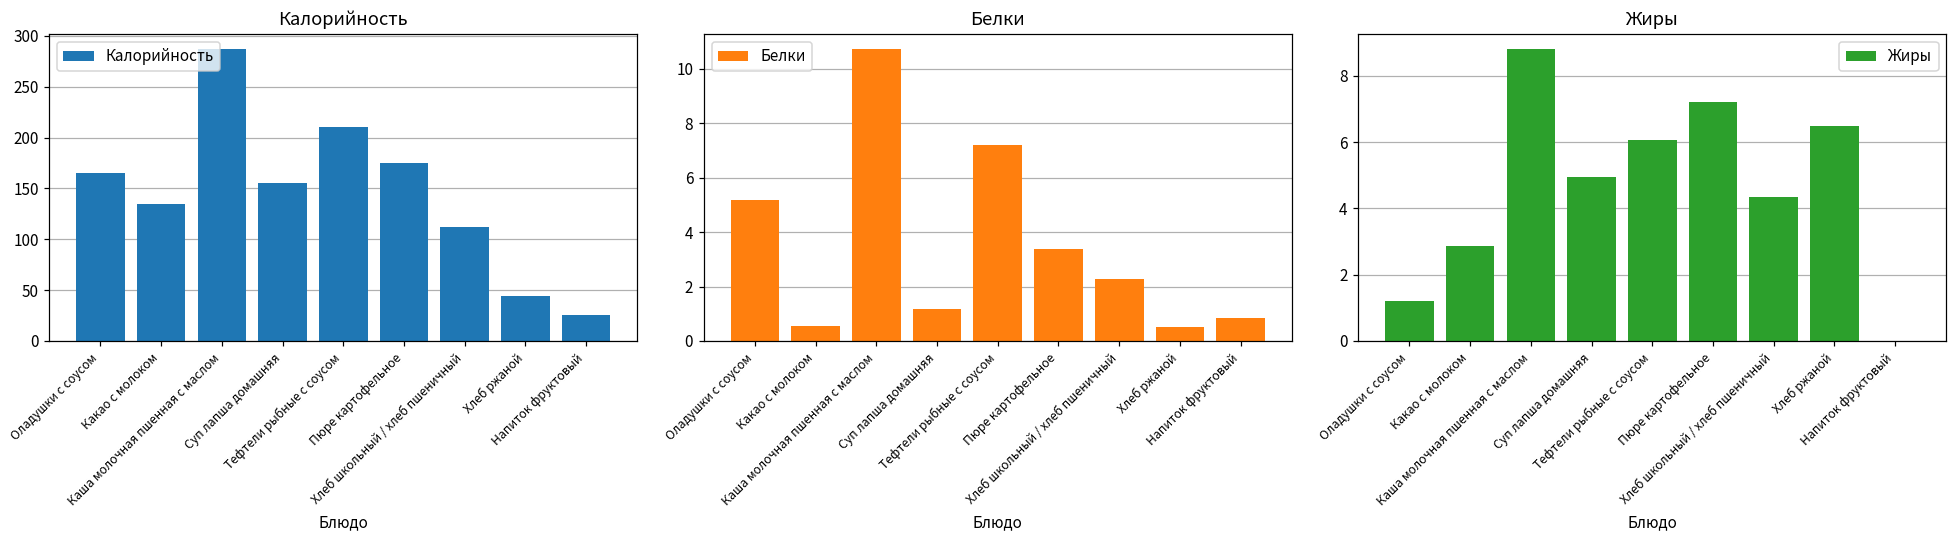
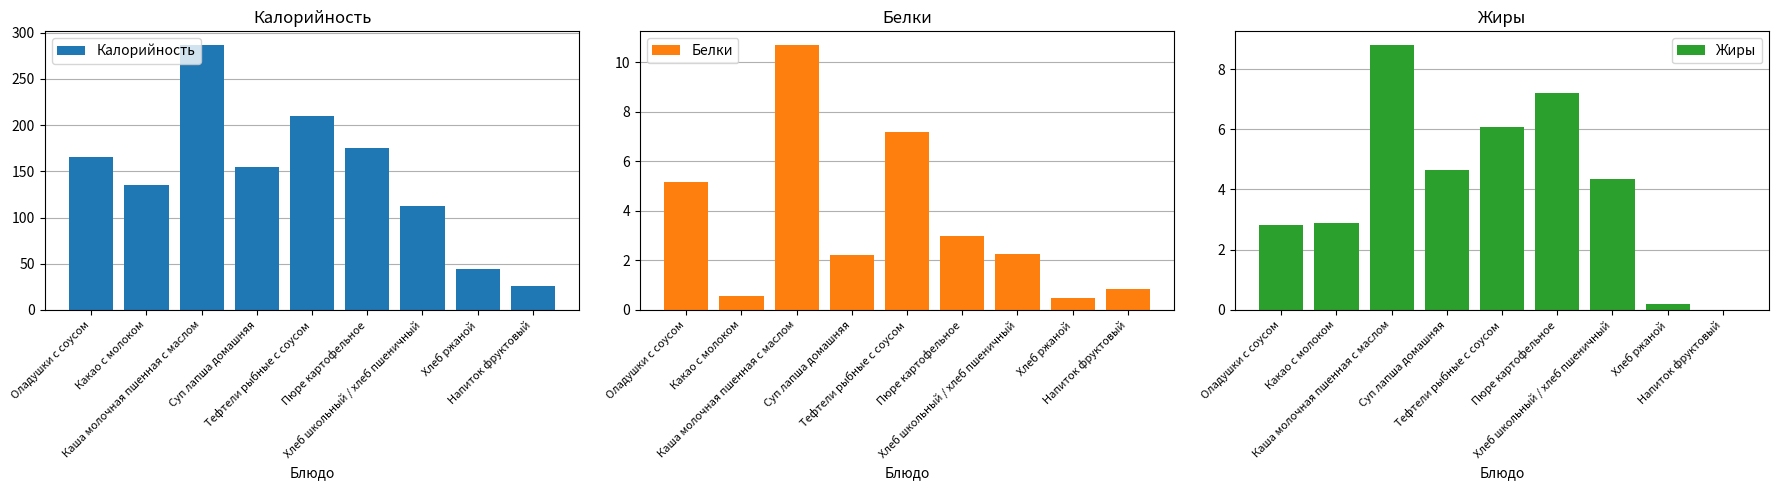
  {
    "Калорийность": {
      "Оладушки с соусом": 170,
      "Какао с молоком": 140,
      "Каша молочная пшенная с маслом": 290,
      "Суп лапша домашняя": 160,
      "Тефтели рыбные с соусом": 210,
      "Пюре картофельное": 180,
      "Хлеб школьный / хлеб пшеничный": 110,
      "Хлеб ржаной": 40,
      "Напиток фруктовый": 30
    },
    "Белки": {
      "Оладушки с соусом": 5.2,
      "Какао с молоком": 0.6,
      "Каша молочная пшенная с маслом": 10.7,
-     "Суп лапша домашняя": 1.2,
+     "Суп лапша домашняя": 2.2,
      "Тефтели рыбные с соусом": 7.2,
-     "Пюре картофельное": 3.4,
+     "Пюре картофельное": 3.0,
      "Хлеб школьный / хлеб пшеничный": 2.3,
      "Хлеб ржаной": 0.5,
      "Напиток фруктовый": 0.9
    },
    "Жиры": {
-     "Оладушки с соусом": 1.2,
+     "Оладушки с соусом": 2.8,
      "Какао с молоком": 2.9,
      "Каша молочная пшенная с маслом": 8.8,
-     "Суп лапша домашняя": 5.0,
+     "Суп лапша домашняя": 4.6,
      "Тефтели рыбные с соусом": 6.1,
      "Пюре картофельное": 7.2,
      "Хлеб школьный / хлеб пшеничный": 4.3,
-     "Хлеб ржаной": 6.5,
+     "Хлеб ржаной": 0.2,
      "Напиток фруктовый": 0.0
    }
  }
